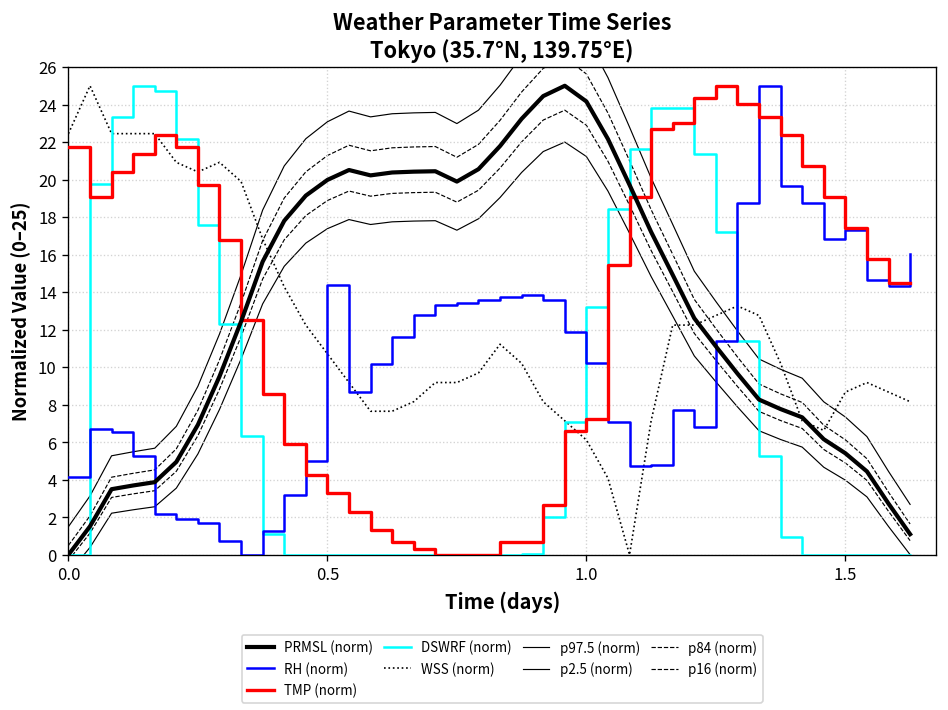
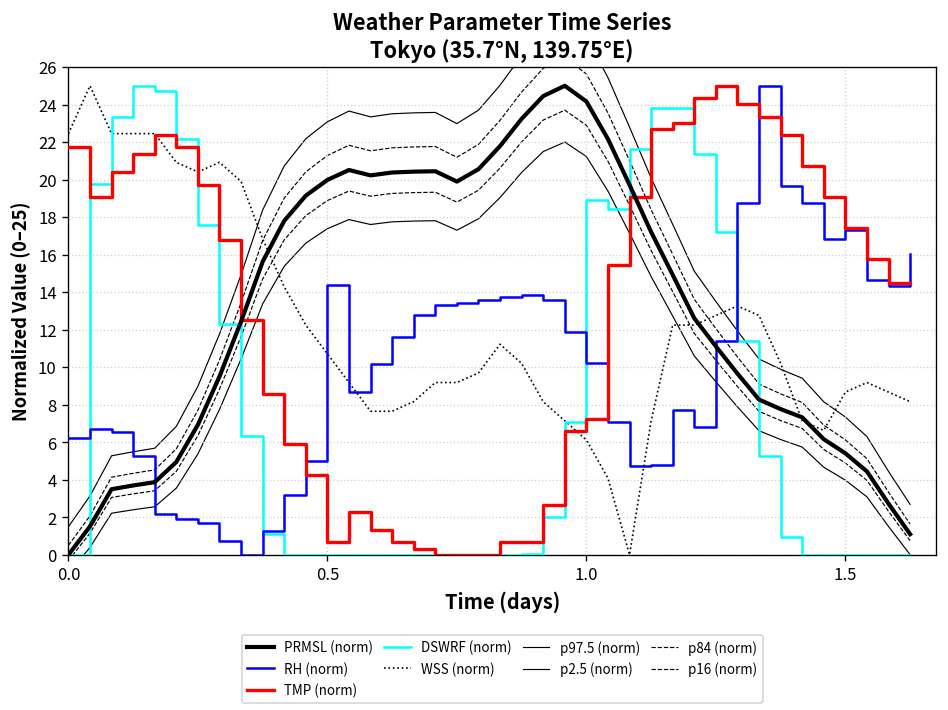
  {
    "RH (norm)": {
-     "0.0": 4.2,
+     "0.0": 6.3,
      "0.5": 14.4,
      "1.0": 10.2
    },
    "TMP (norm)": {
      "0.0": 21.7,
-     "0.5": 3.3,
+     "0.5": 0.7,
      "1.0": 7.2
    },
    "DSWRF (norm)": {
      "0.5": 0.0,
-     "1.0": 13.2,
+     "1.0": 18.9,
      "1.5": 0.0
    }
  }
